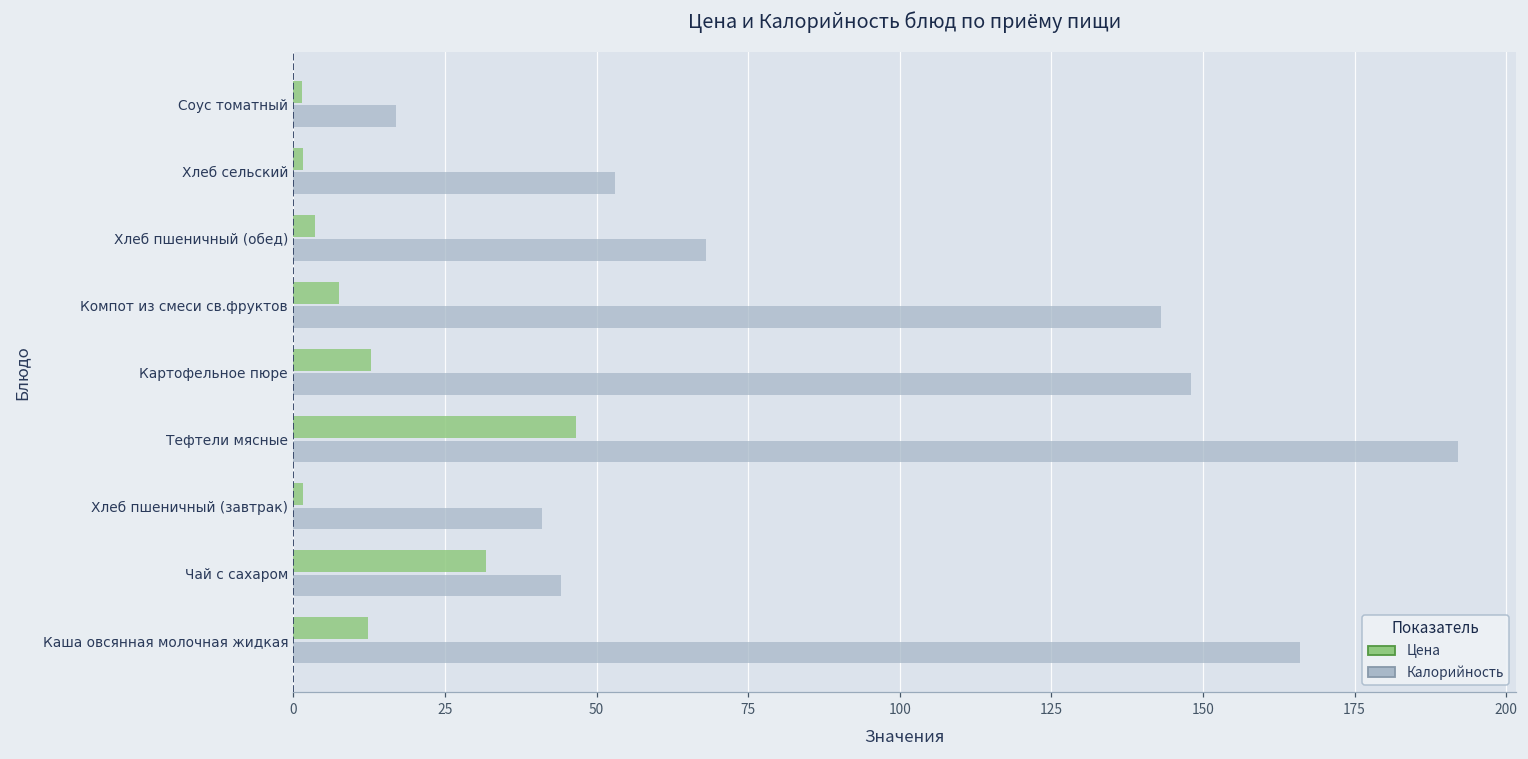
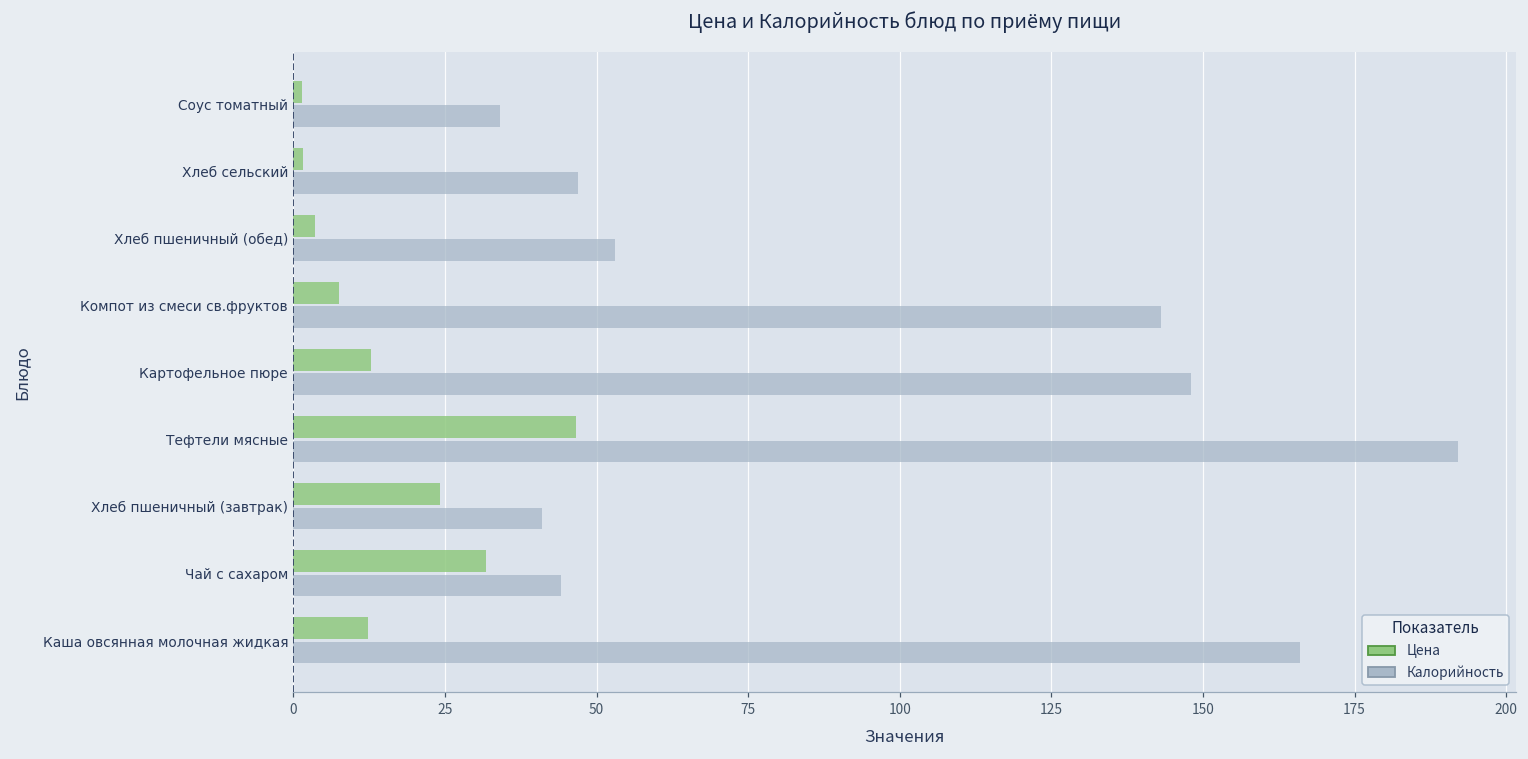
  {
    "Калорийность": {
-     "Соус томатный": 17,
-     "Хлеб сельский": 53,
-     "Хлеб пшеничный (обед)": 68,
+     "Соус томатный": 34,
+     "Хлеб сельский": 47,
+     "Хлеб пшеничный (обед)": 53,
      "Компот из смеси св.фруктов": 143,
      "Картофельное пюре": 148,
      "Тефтели мясные": 192,
      "Хлеб пшеничный (завтрак)": 41,
      "Чай с сахаром": 44,
      "Каша овсянная молочная жидкая": 166
    },
    "Цена": {
      "Соус томатный": 2,
      "Хлеб сельский": 2,
      "Хлеб пшеничный (обед)": 4,
      "Компот из смеси св.фруктов": 8,
      "Картофельное пюре": 13,
      "Тефтели мясные": 47,
-     "Хлеб пшеничный (завтрак)": 2,
+     "Хлеб пшеничный (завтрак)": 24,
      "Чай с сахаром": 32,
      "Каша овсянная молочная жидкая": 12
    }
  }
